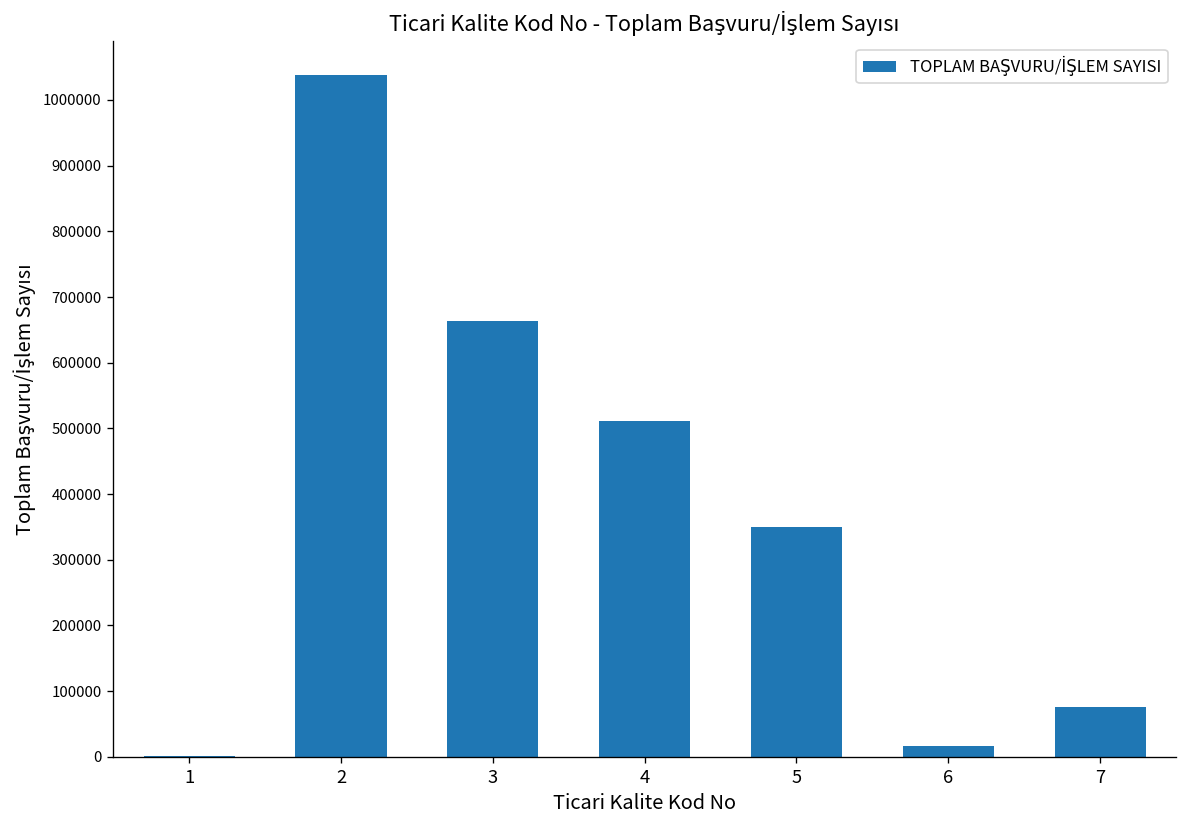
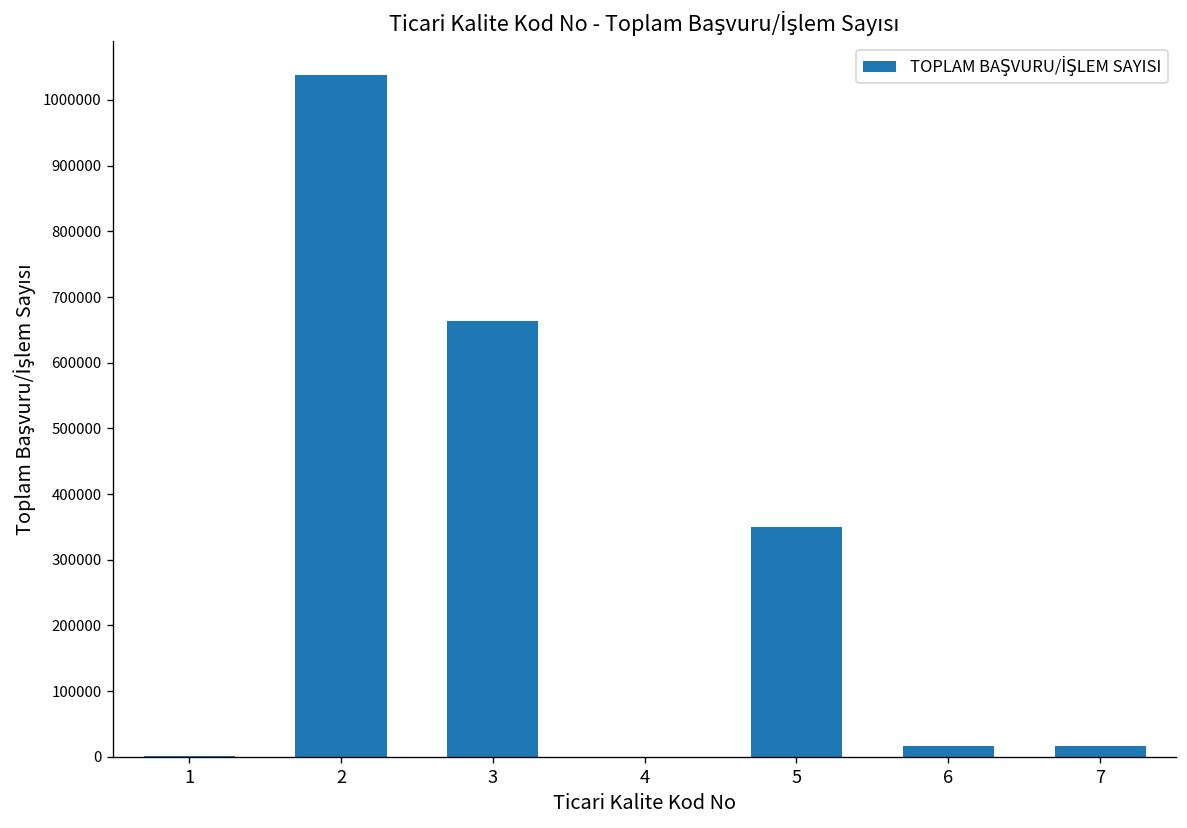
  {
    "2": 1040000,
    "3": 660000,
-   "4": 510000,
+   "4": 0,
    "5": 350000,
    "6": 20000,
-   "7": 80000
+   "7": 20000
  }
